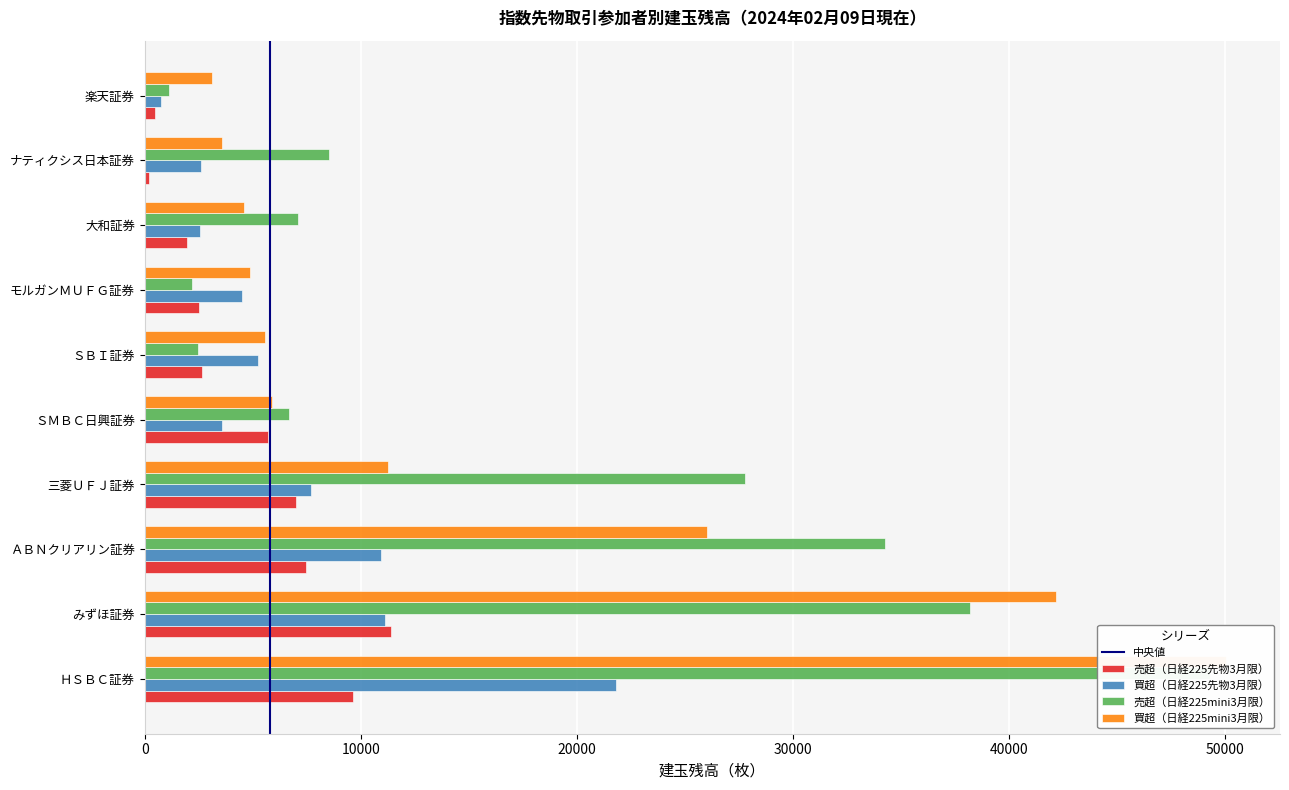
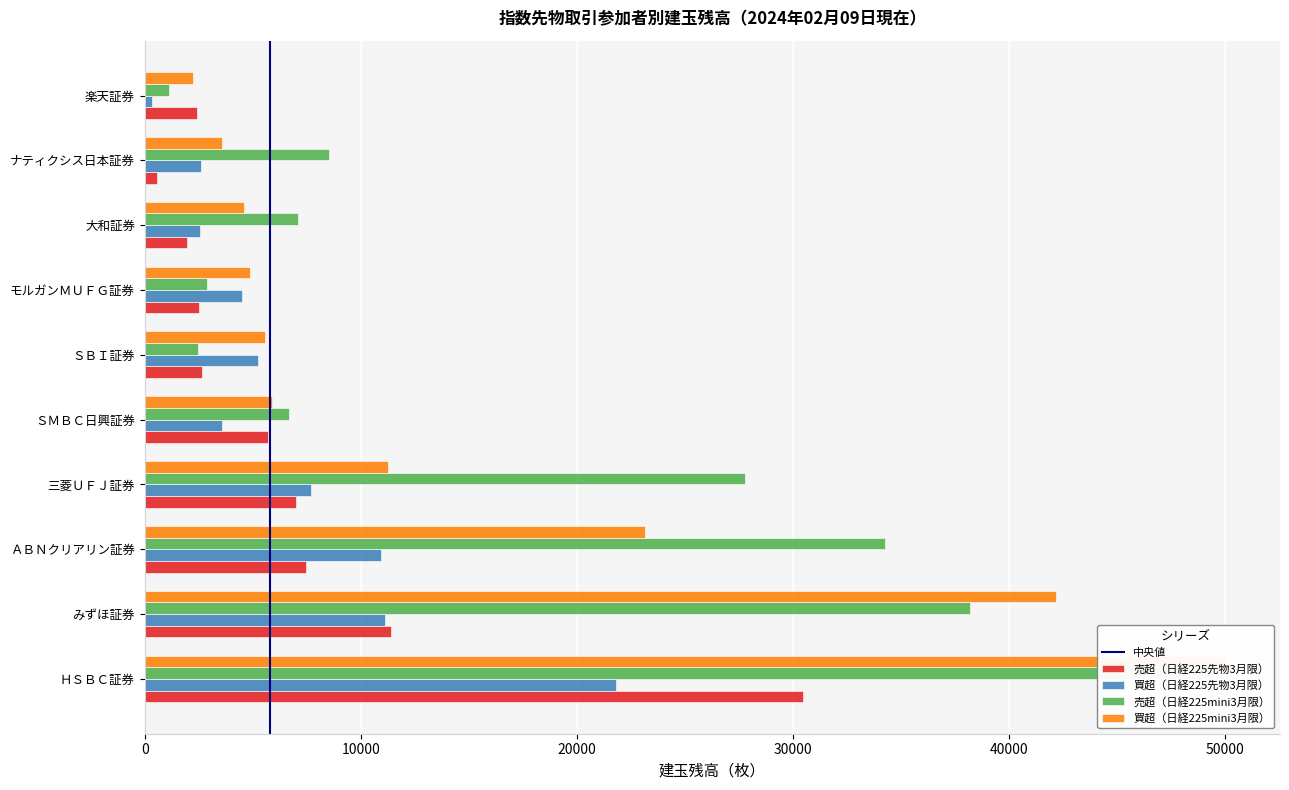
  {
    "売超（日経225先物3月限）": {
-     "楽天証券": 500,
-     "ナティクシス日本証券": 200,
+     "楽天証券": 2400,
+     "ナティクシス日本証券": 600,
      "大和証券": 2000,
      "モルガンＭＵＦＧ証券": 2500,
      "ＳＢＩ証券": 2600,
      "ＳＭＢＣ日興証券": 5700,
      "三菱ＵＦＪ証券": 7000,
      "ＡＢＮクリアリン証券": 7500,
      "みずほ証券": 11400,
-     "ＨＳＢＣ証券": 9600
+     "ＨＳＢＣ証券": 30500
    },
    "買超（日経225先物3月限）": {
-     "楽天証券": 800,
+     "楽天証券": 300,
      "ナティクシス日本証券": 2600,
      "大和証券": 2600,
      "モルガンＭＵＦＧ証券": 4500,
      "ＳＢＩ証券": 5200,
      "ＳＭＢＣ日興証券": 3600,
      "三菱ＵＦＪ証券": 7700,
      "ＡＢＮクリアリン証券": 10900,
      "みずほ証券": 11100,
      "ＨＳＢＣ証券": 21800
    },
    "売超（日経225mini3月限）": {
      "楽天証券": 1100,
      "ナティクシス日本証券": 8500,
      "大和証券": 7100,
-     "モルガンＭＵＦＧ証券": 2200,
+     "モルガンＭＵＦＧ証券": 2900,
      "ＳＢＩ証券": 2500,
      "ＳＭＢＣ日興証券": 6700,
      "三菱ＵＦＪ証券": 27800,
      "ＡＢＮクリアリン証券": 34200,
      "みずほ証券": 38200
    },
    "買超（日経225mini3月限）": {
-     "楽天証券": 3100,
+     "楽天証券": 2200,
      "ナティクシス日本証券": 3600,
      "大和証券": 4600,
      "モルガンＭＵＦＧ証券": 4900,
      "ＳＢＩ証券": 5600,
      "ＳＭＢＣ日興証券": 5900,
      "三菱ＵＦＪ証券": 11300,
-     "ＡＢＮクリアリン証券": 26000,
+     "ＡＢＮクリアリン証券": 23100,
      "みずほ証券": 42200
    }
  }
